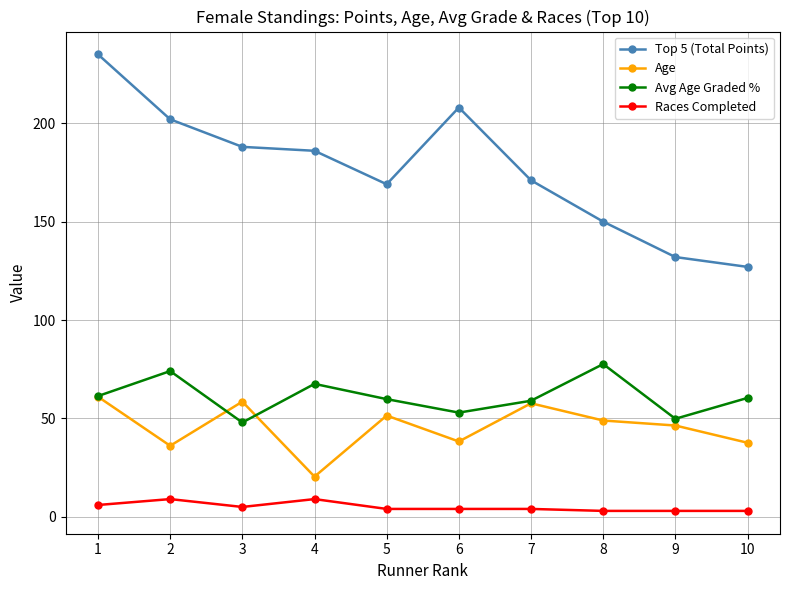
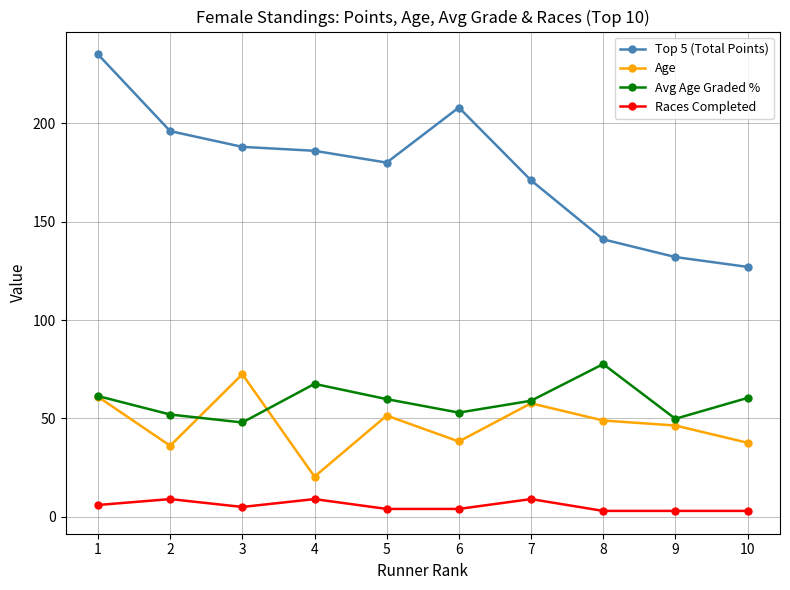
  {
    "Top 5 (Total Points)": {
      "1": 235,
-     "2": 202,
+     "2": 196,
      "3": 188,
      "4": 186,
-     "5": 169,
+     "5": 180,
      "6": 208,
      "7": 171,
-     "8": 150,
+     "8": 141,
      "9": 132,
      "10": 127
    },
    "Age": {
      "2": 36,
-     "3": 59,
+     "3": 72,
      "4": 20,
      "5": 51,
      "6": 38,
      "7": 58,
      "8": 49,
      "9": 46,
      "10": 38
    },
    "Avg Age Graded %": {
-     "2": 74,
+     "2": 52,
      "3": 48,
      "4": 68,
      "5": 60,
      "6": 53,
      "7": 59,
      "8": 78,
      "9": 50,
      "10": 60
    },
    "Races Completed": {
      "1": 6,
      "2": 9,
      "3": 5,
      "4": 9,
      "5": 4,
      "6": 4,
-     "7": 4,
+     "7": 9,
      "8": 3,
      "9": 3,
      "10": 3
    }
  }
